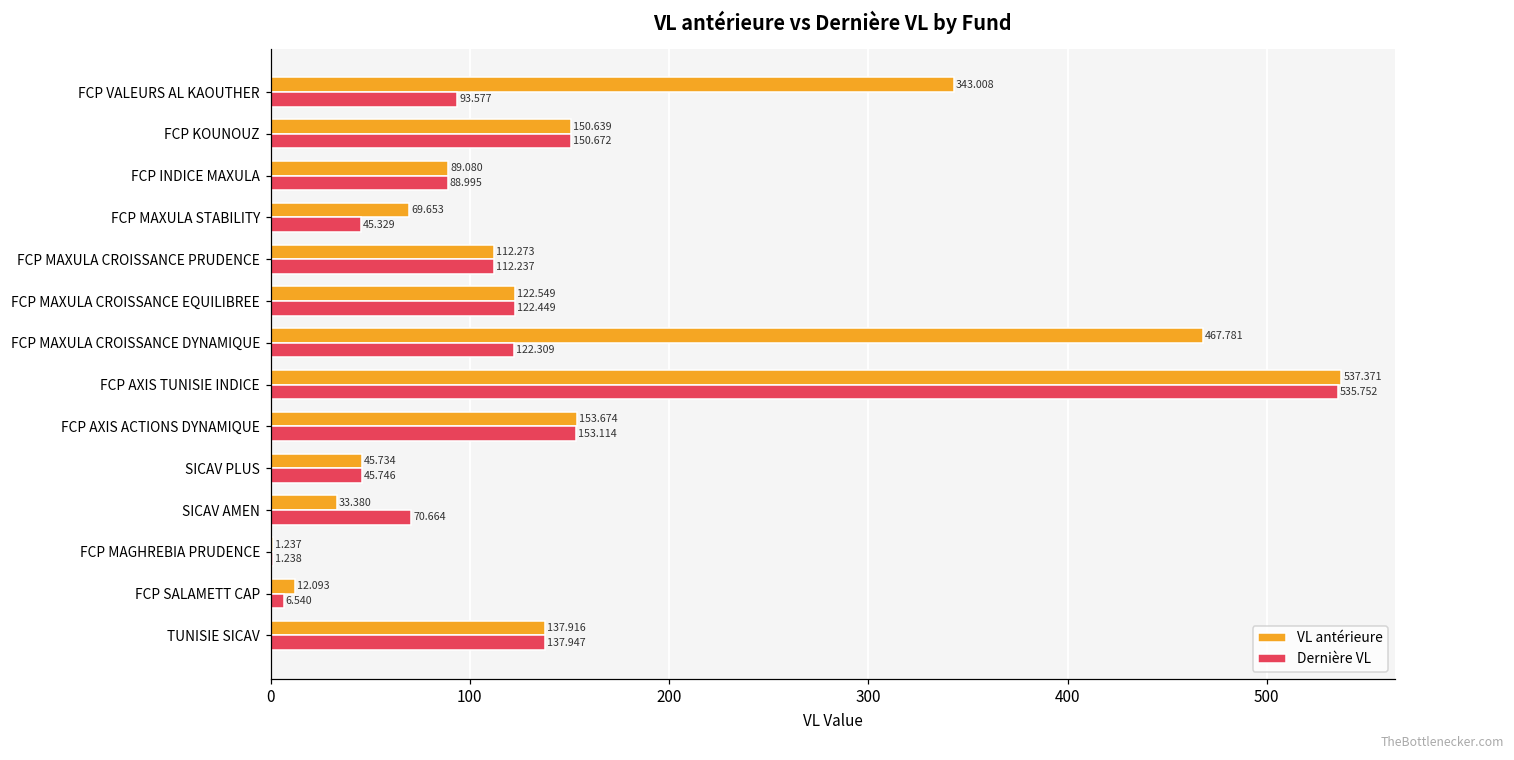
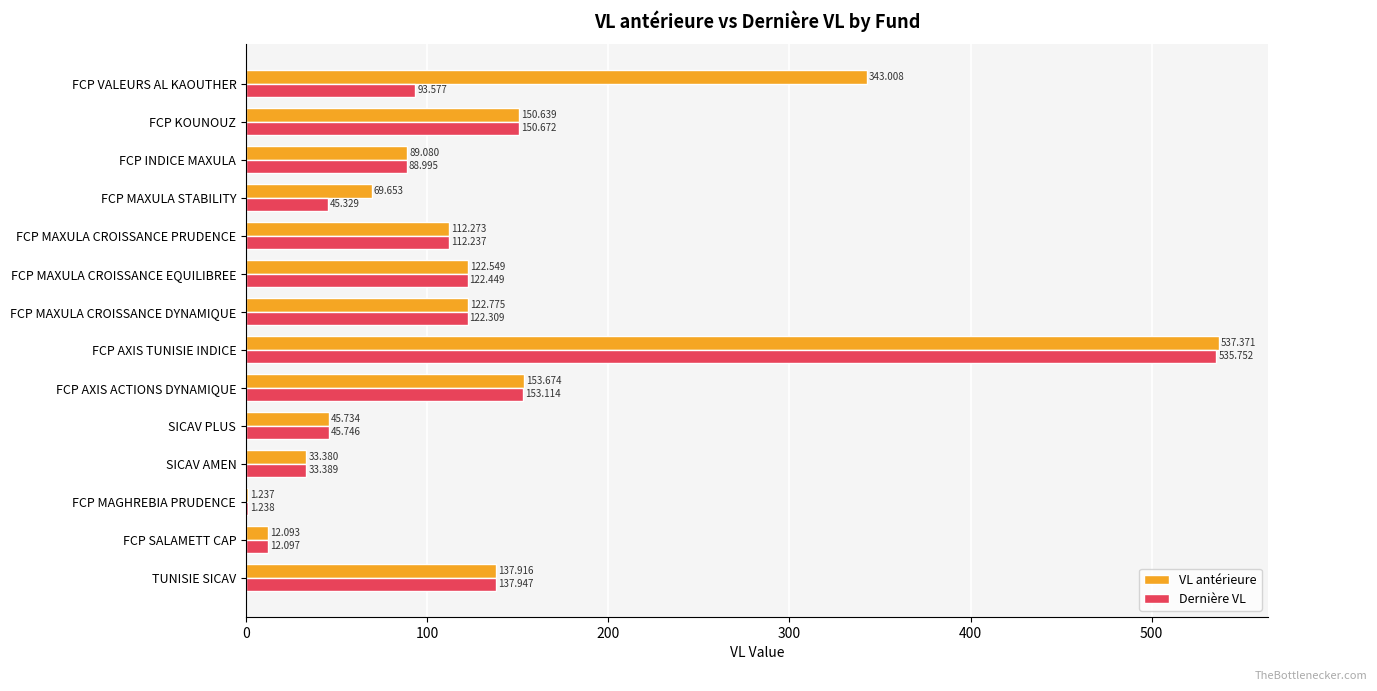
  {
    "VL antérieure": {
      "FCP VALEURS AL KAOUTHER": 343.008,
      "FCP KOUNOUZ": 150.639,
      "FCP INDICE MAXULA": 89.080,
      "FCP MAXULA STABILITY": 69.653,
      "FCP MAXULA CROISSANCE PRUDENCE": 112.273,
      "FCP MAXULA CROISSANCE EQUILIBREE": 122.549,
-     "FCP MAXULA CROISSANCE DYNAMIQUE": 467.781,
+     "FCP MAXULA CROISSANCE DYNAMIQUE": 122.775,
      "FCP AXIS TUNISIE INDICE": 537.371,
      "FCP AXIS ACTIONS DYNAMIQUE": 153.674,
      "SICAV PLUS": 45.734,
      "SICAV AMEN": 33.380,
      "FCP MAGHREBIA PRUDENCE": 1.237,
      "FCP SALAMETT CAP": 12.093,
      "TUNISIE SICAV": 137.916
    },
    "Dernière VL": {
      "FCP VALEURS AL KAOUTHER": 93.577,
      "FCP KOUNOUZ": 150.672,
      "FCP INDICE MAXULA": 88.995,
      "FCP MAXULA STABILITY": 45.329,
      "FCP MAXULA CROISSANCE PRUDENCE": 112.237,
      "FCP MAXULA CROISSANCE EQUILIBREE": 122.449,
      "FCP MAXULA CROISSANCE DYNAMIQUE": 122.309,
      "FCP AXIS TUNISIE INDICE": 535.752,
      "FCP AXIS ACTIONS DYNAMIQUE": 153.114,
      "SICAV PLUS": 45.746,
-     "SICAV AMEN": 70.664,
+     "SICAV AMEN": 33.389,
      "FCP MAGHREBIA PRUDENCE": 1.238,
-     "FCP SALAMETT CAP": 6.540,
+     "FCP SALAMETT CAP": 12.097,
      "TUNISIE SICAV": 137.947
    }
  }
